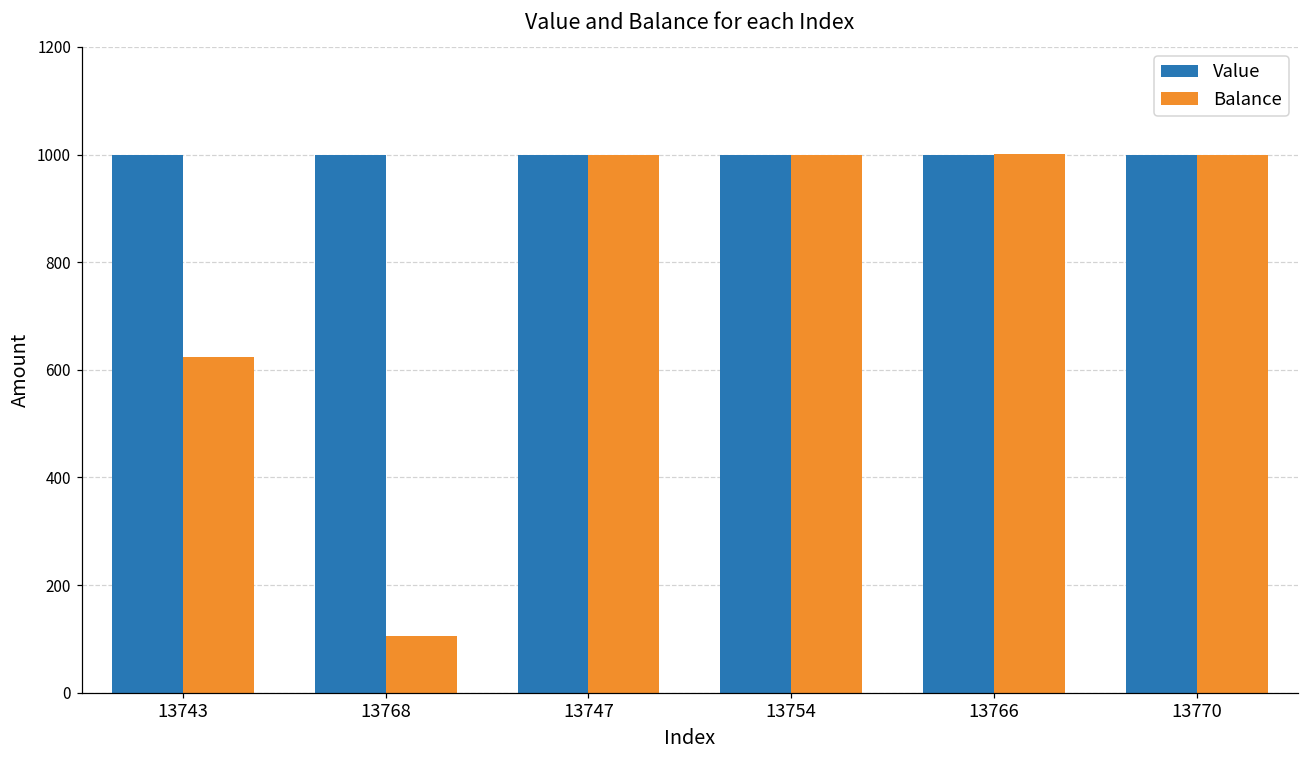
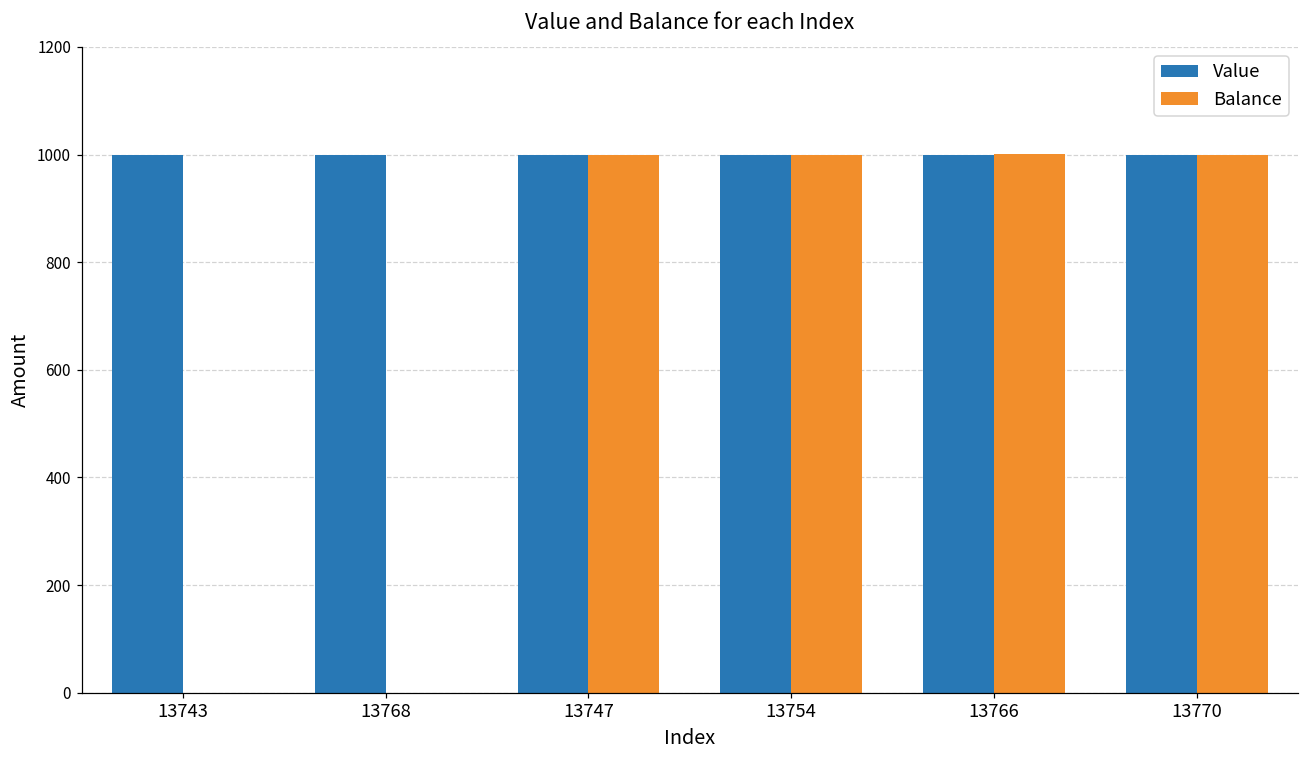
  {
    "Value": {
      "13743": 1000,
      "13768": 1000,
      "13747": 1000,
      "13754": 1000,
      "13766": 1000,
      "13770": 1000
    },
    "Balance": {
-     "13743": 620,
-     "13768": 110,
+     "13743": 0,
+     "13768": 0,
      "13747": 1000,
      "13754": 1000,
      "13766": 1000,
      "13770": 1000
    }
  }
